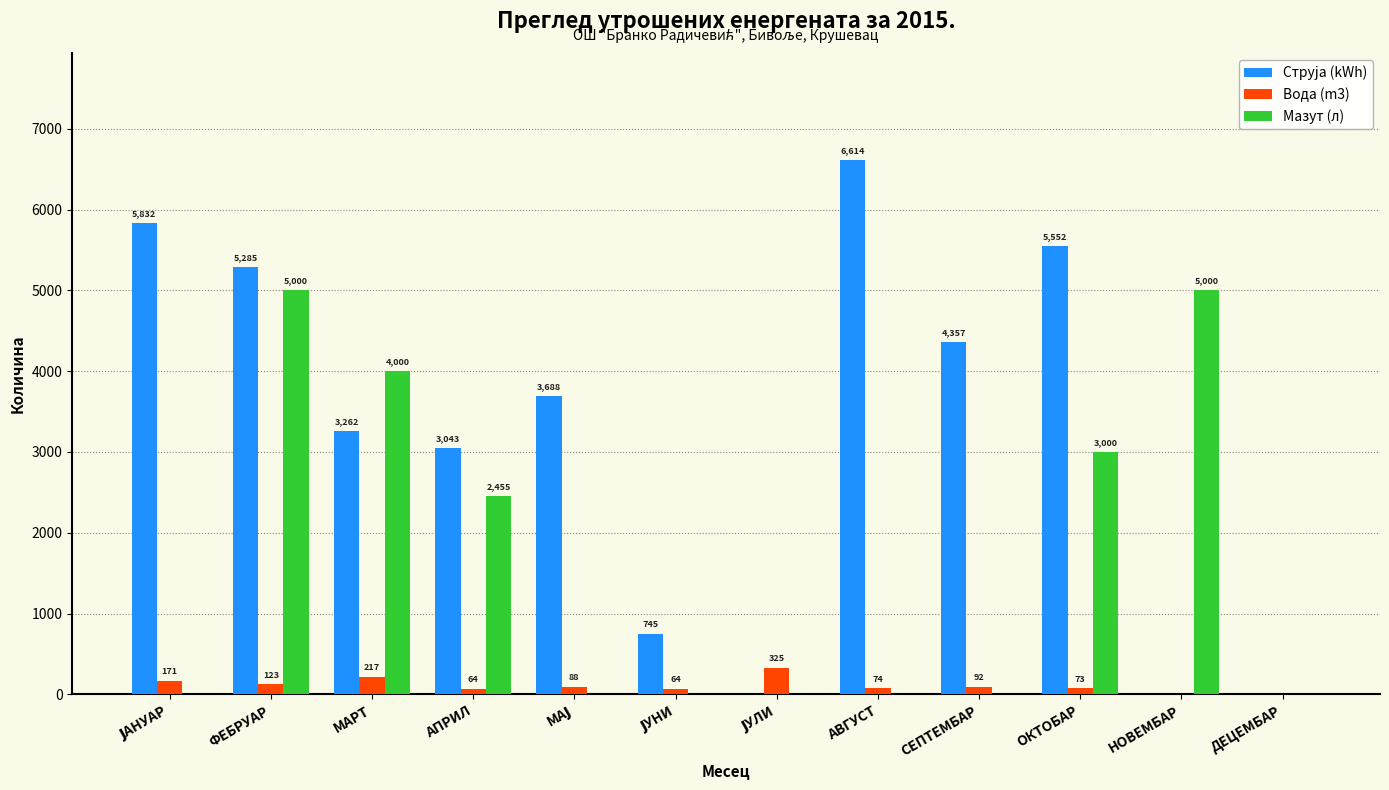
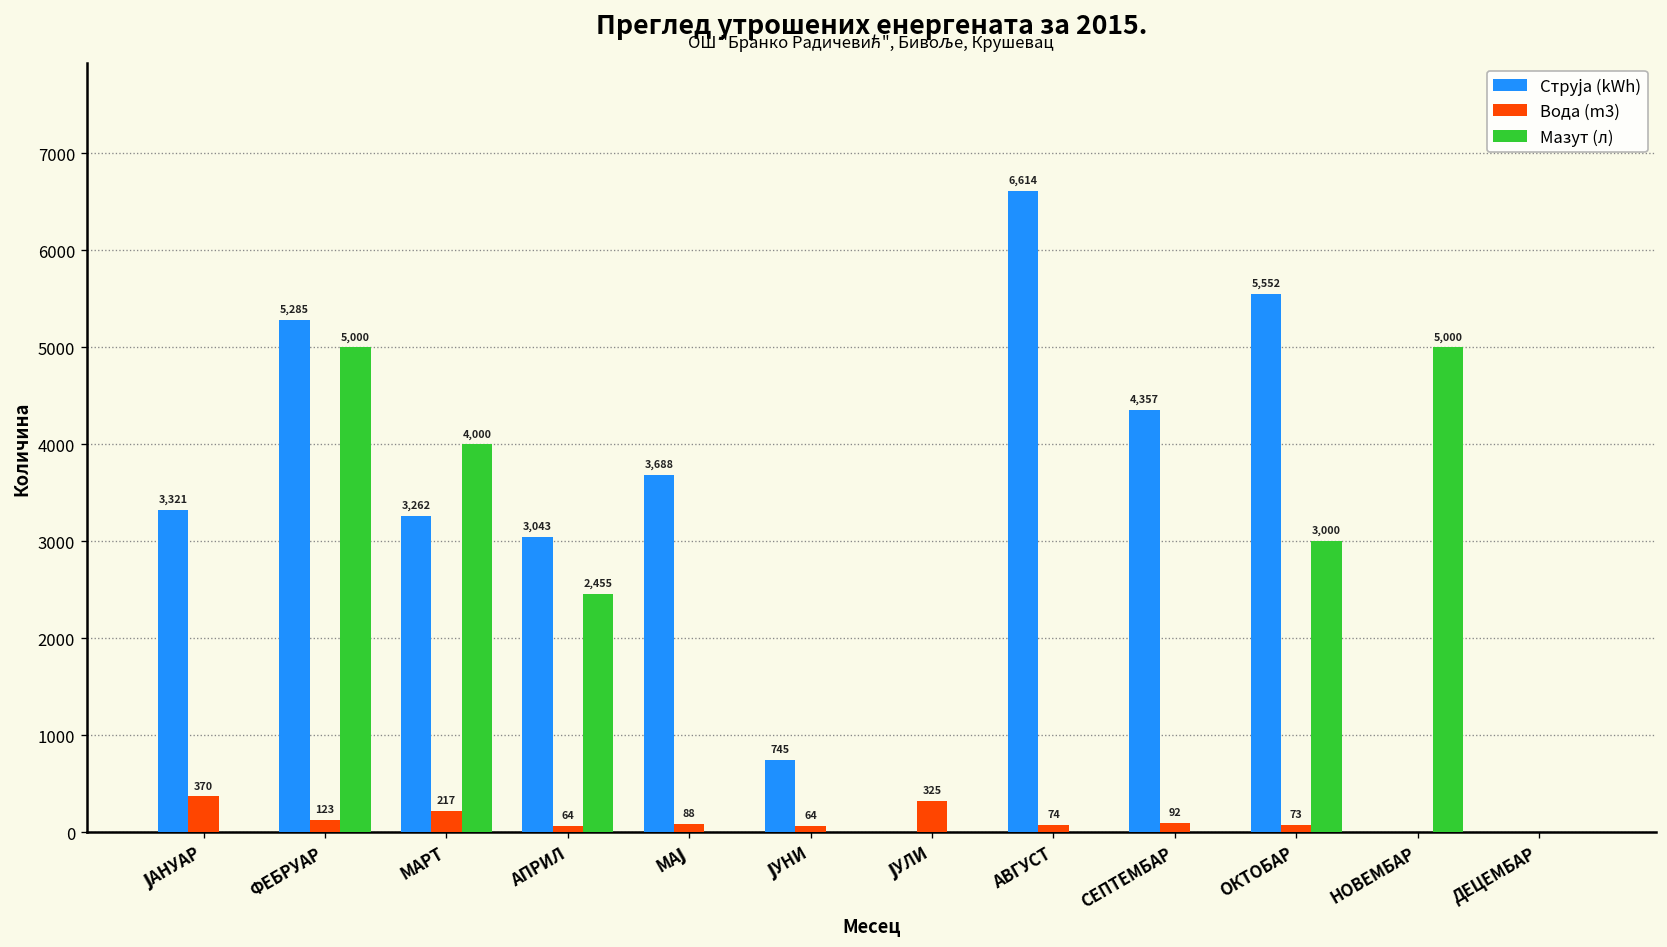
  {
    "Струја (kWh)": {
-     "ЈАНУАР": "5,832",
+     "ЈАНУАР": "3,321",
      "ФЕБРУАР": "5,285",
      "МАРТ": "3,262",
      "АПРИЛ": "3,043",
      "МАЈ": "3,688",
      "ЈУНИ": "745",
      "АВГУСТ": "6,614",
      "СЕПТЕМБАР": "4,357",
      "ОКТОБАР": "5,552"
    },
    "Вода (m3)": {
-     "ЈАНУАР": "171",
+     "ЈАНУАР": "370",
      "ФЕБРУАР": "123",
      "МАРТ": "217",
      "АПРИЛ": "64",
      "МАЈ": "88",
      "ЈУНИ": "64",
      "ЈУЛИ": "325",
      "АВГУСТ": "74",
      "СЕПТЕМБАР": "92",
      "ОКТОБАР": "73"
    },
    "Мазут (л)": {
      "ФЕБРУАР": "5,000",
      "МАРТ": "4,000",
      "АПРИЛ": "2,455",
      "ОКТОБАР": "3,000",
      "НОВЕМБАР": "5,000"
    }
  }
